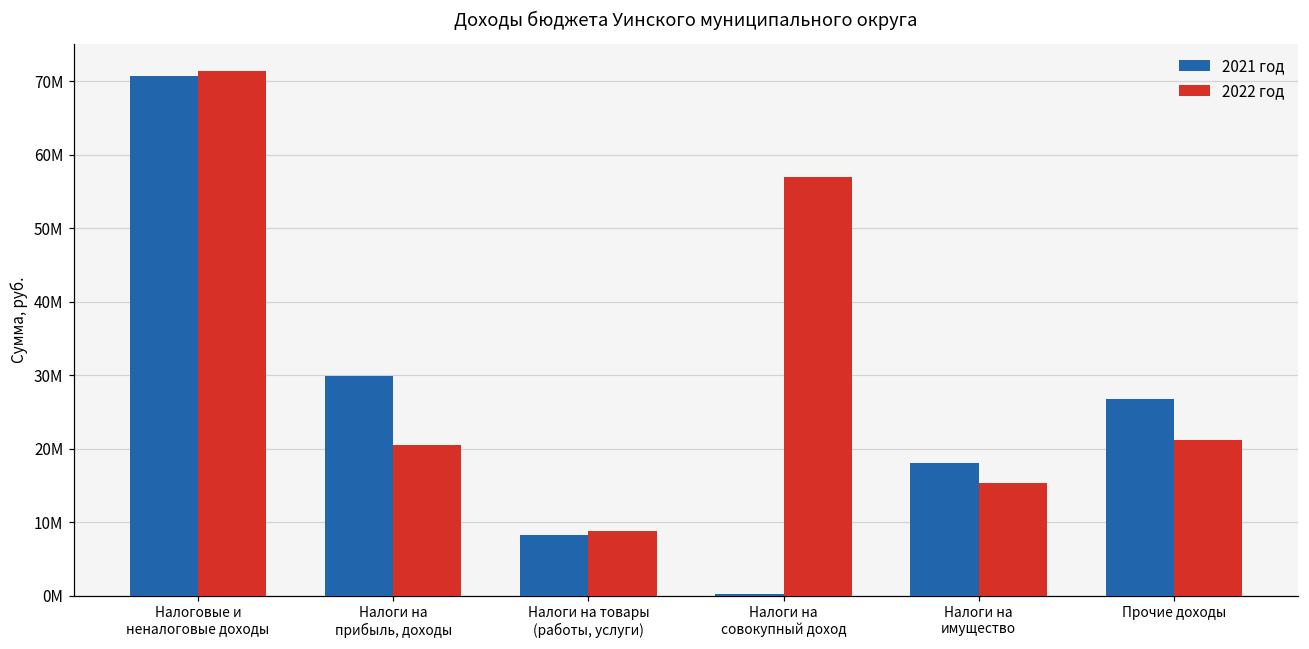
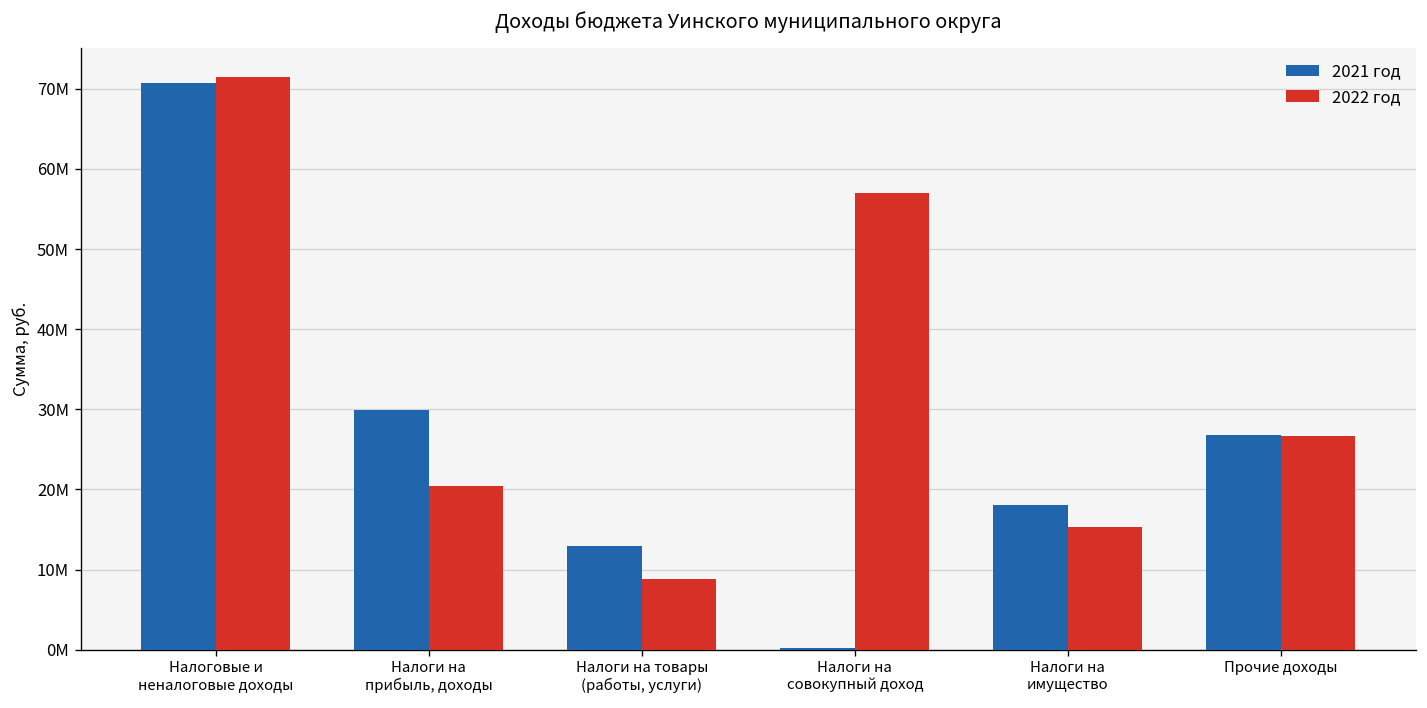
  {
    "2021 год": {
      "Налоговые и неналоговые доходы": 71000000,
      "Налоги на прибыль, доходы": 30000000,
-     "Налоги на товары (работы, услуги)": 8000000,
+     "Налоги на товары (работы, услуги)": 13000000,
      "Налоги на имущество": 18000000,
      "Прочие доходы": 27000000
    },
    "2022 год": {
      "Налоговые и неналоговые доходы": 71000000,
      "Налоги на прибыль, доходы": 20000000,
      "Налоги на товары (работы, услуги)": 9000000,
      "Налоги на совокупный доход": 57000000,
      "Налоги на имущество": 15000000,
-     "Прочие доходы": 21000000
+     "Прочие доходы": 27000000
    }
  }
